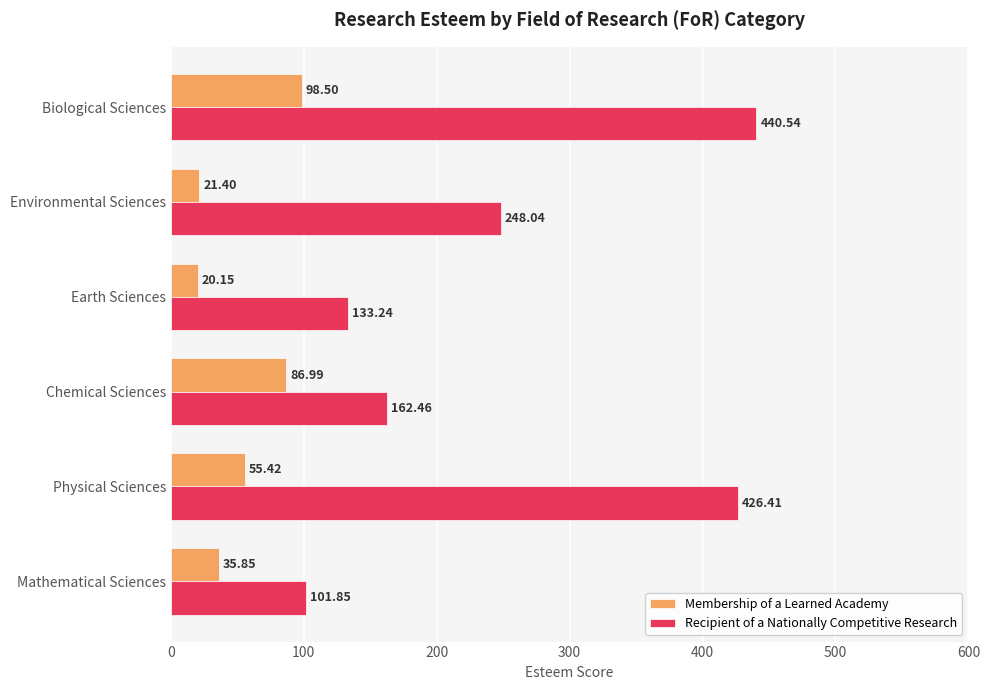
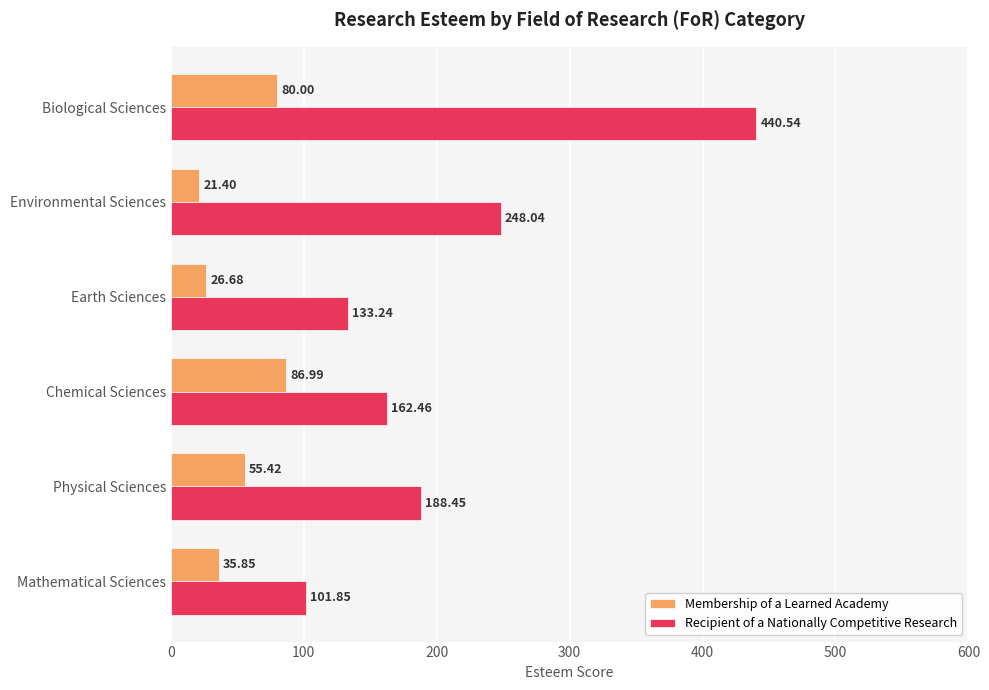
  {
    "Membership of a Learned Academy": {
-     "Biological Sciences": 98.50,
+     "Biological Sciences": 80.00,
      "Environmental Sciences": 21.40,
-     "Earth Sciences": 20.15,
+     "Earth Sciences": 26.68,
      "Chemical Sciences": 86.99,
      "Physical Sciences": 55.42,
      "Mathematical Sciences": 35.85
    },
    "Recipient of a Nationally Competitive Research": {
      "Biological Sciences": 440.54,
      "Environmental Sciences": 248.04,
      "Earth Sciences": 133.24,
      "Chemical Sciences": 162.46,
-     "Physical Sciences": 426.41,
+     "Physical Sciences": 188.45,
      "Mathematical Sciences": 101.85
    }
  }
